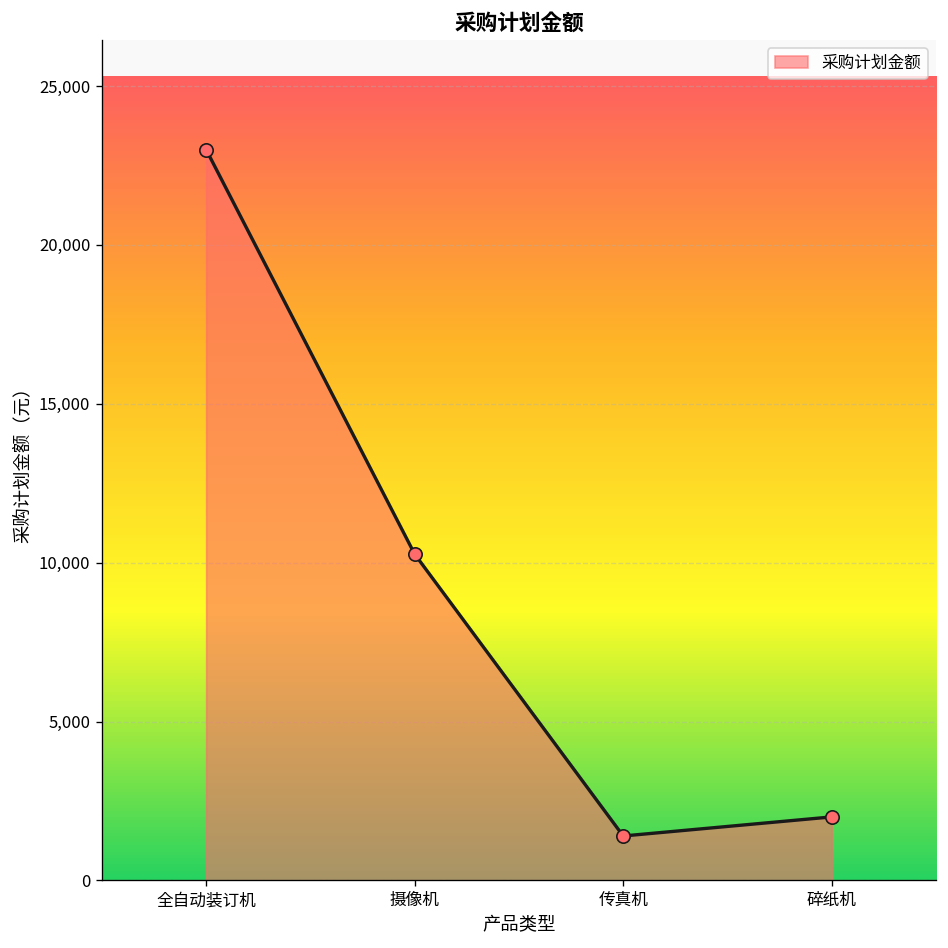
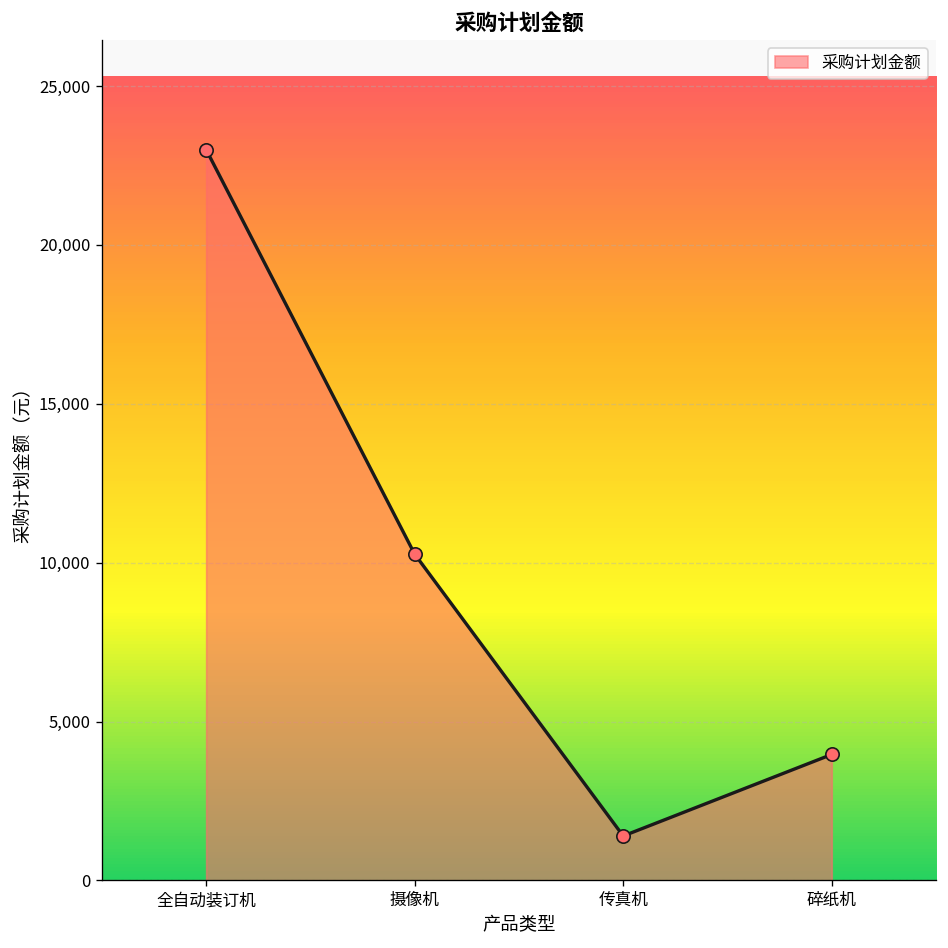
  {
    "全自动装订机": "23,000",
    "摄像机": "10,300",
    "传真机": "1,400",
-   "碎纸机": "2,000"
+   "碎纸机": "4,000"
  }
